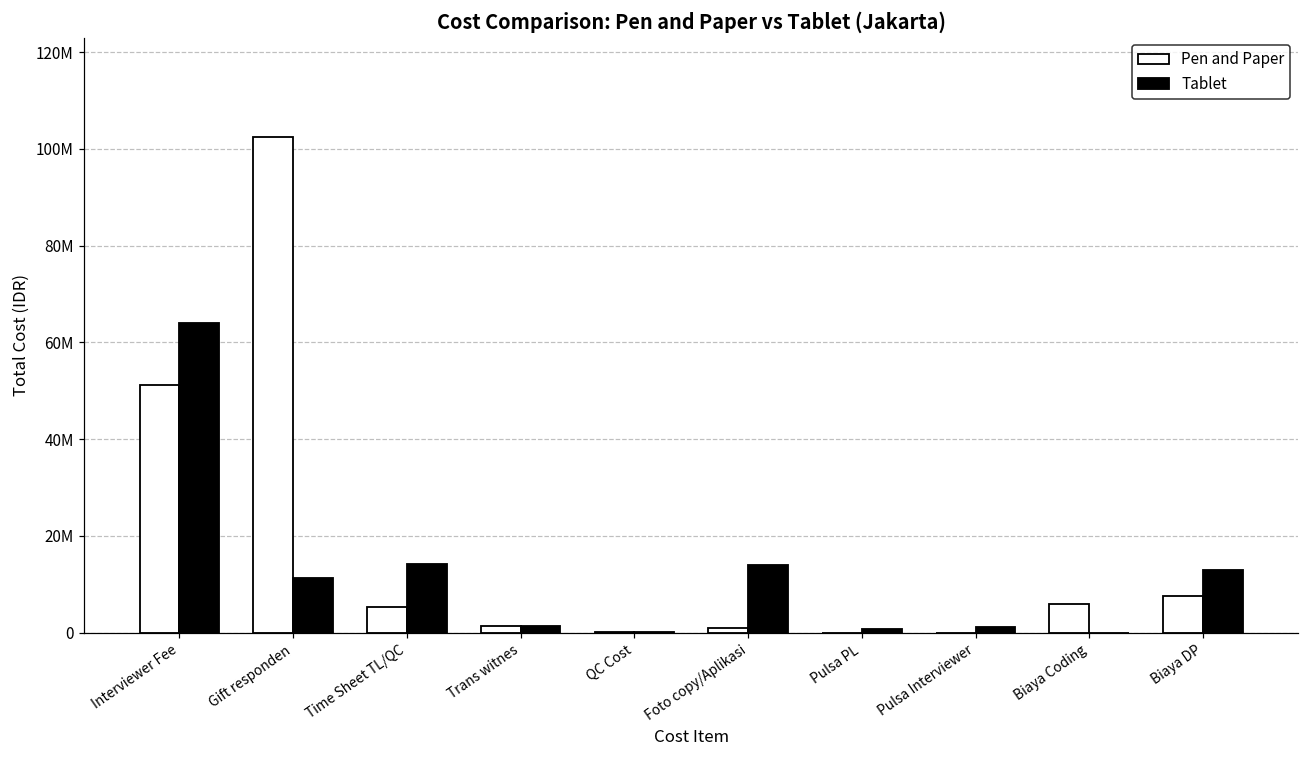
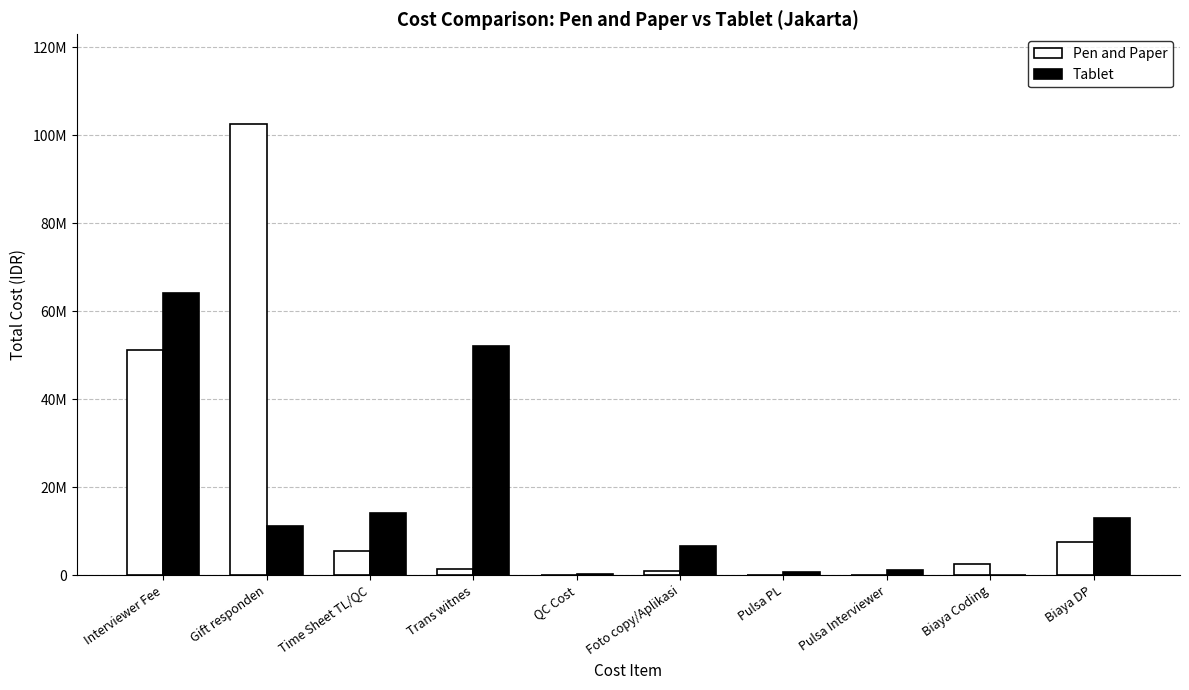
  {
    "Pen and Paper": {
      "Interviewer Fee": 51000000,
      "Gift responden": 103000000,
      "Time Sheet TL/QC": 5000000,
      "Trans witnes": 1000000,
      "Foto copy/Aplikasi": 1000000,
      "Pulsa PL": 0,
      "Pulsa Interviewer": 0,
-     "Biaya Coding": 6000000,
+     "Biaya Coding": 3000000,
      "Biaya DP": 8000000
    },
    "Tablet": {
      "Interviewer Fee": 64000000,
      "Gift responden": 11000000,
      "Time Sheet TL/QC": 14000000,
-     "Trans witnes": 1000000,
-     "Foto copy/Aplikasi": 14000000,
+     "Trans witnes": 52000000,
+     "Foto copy/Aplikasi": 7000000,
      "Pulsa PL": 1000000,
      "Pulsa Interviewer": 1000000,
      "Biaya Coding": 0,
      "Biaya DP": 13000000
    }
  }
